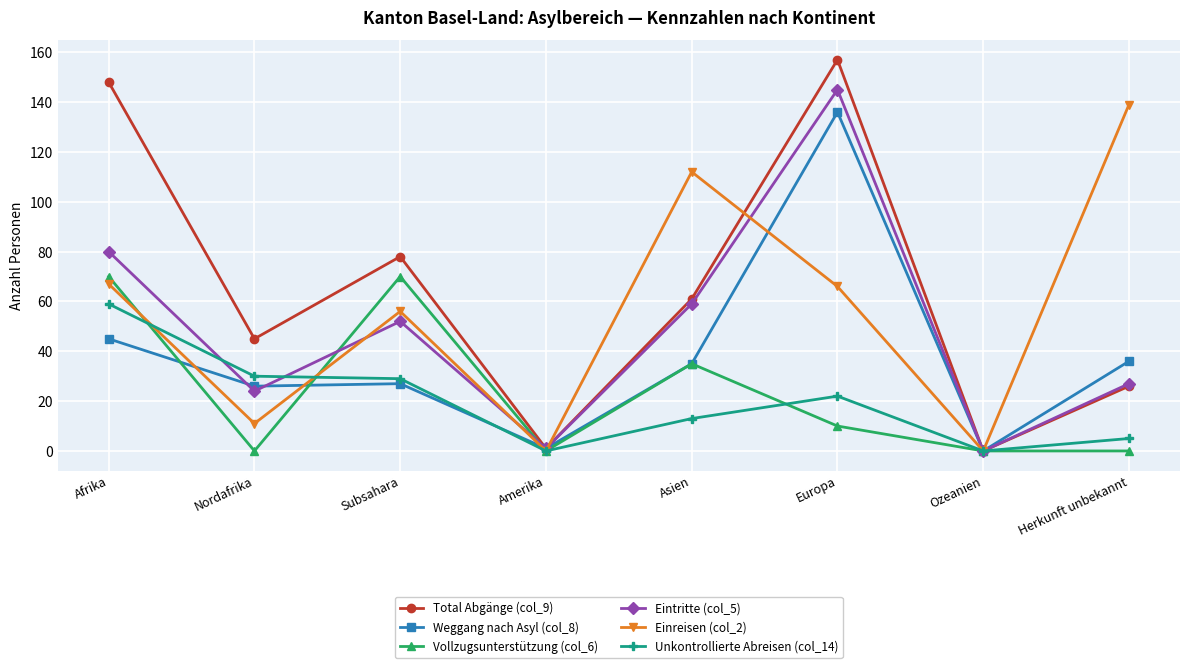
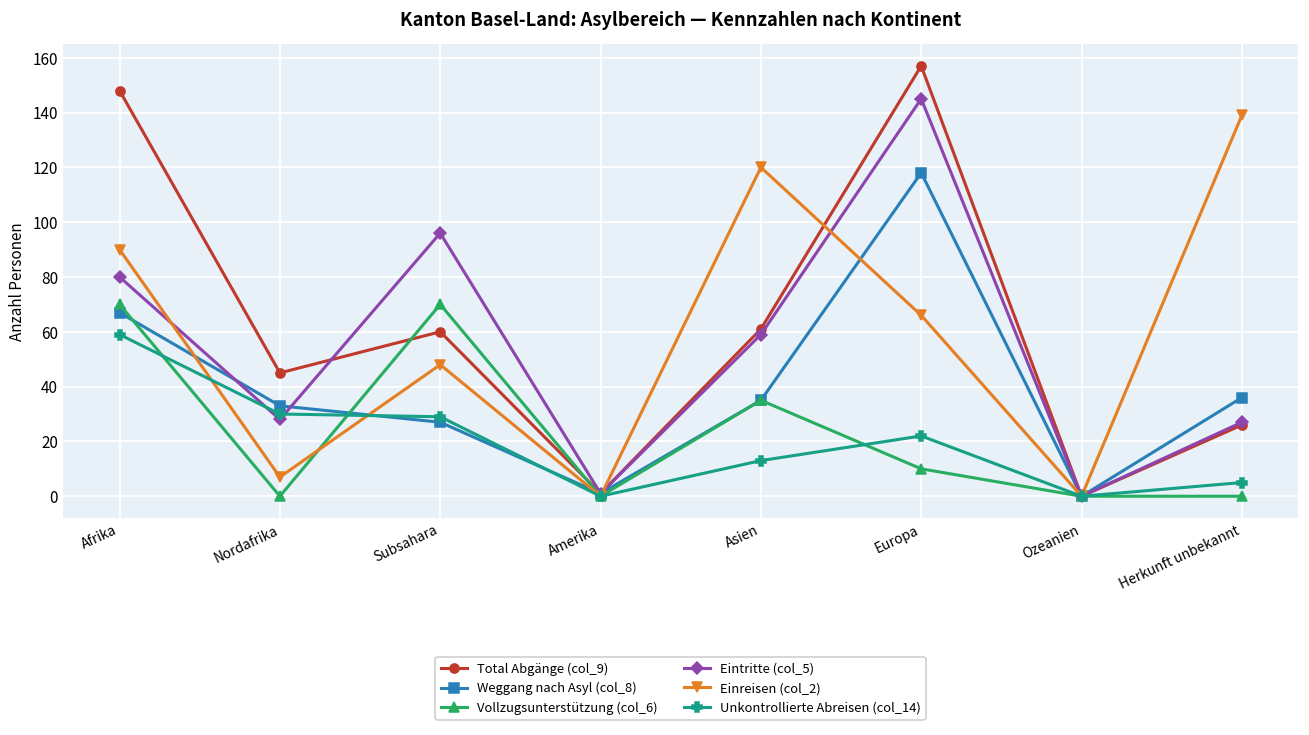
  {
    "Total Abgänge (col_9)": {
      "Afrika": 148,
      "Nordafrika": 45,
-     "Subsahara": 78,
+     "Subsahara": 60,
      "Asien": 61,
      "Europa": 157
    },
    "Weggang nach Asyl (col_8)": {
-     "Afrika": 45,
-     "Nordafrika": 26,
+     "Afrika": 67,
+     "Nordafrika": 33,
      "Subsahara": 27,
-     "Europa": 136,
+     "Europa": 118,
      "Herkunft unbekannt": 36
    },
    "Eintritte (col_5)": {
      "Afrika": 80,
-     "Nordafrika": 24,
-     "Subsahara": 52,
+     "Nordafrika": 28,
+     "Subsahara": 96,
      "Asien": 59,
      "Europa": 145
    },
    "Einreisen (col_2)": {
-     "Afrika": 67,
-     "Nordafrika": 11,
-     "Subsahara": 56,
-     "Asien": 112,
+     "Afrika": 90,
+     "Nordafrika": 7,
+     "Subsahara": 48,
+     "Asien": 120,
      "Europa": 66,
      "Herkunft unbekannt": 139
    }
  }
